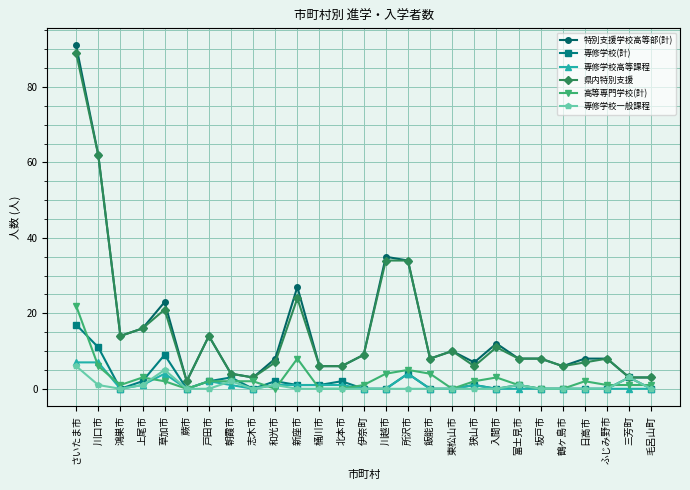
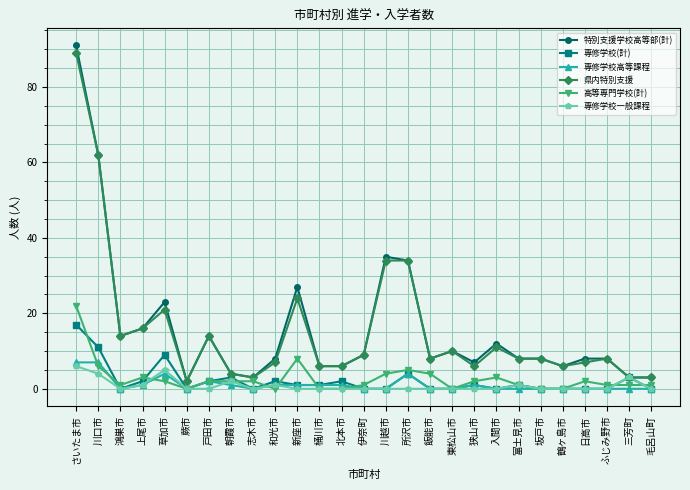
  {
    "専修学校高等課程": {
      "さいたま市": 7,
      "川口市": 7,
      "草加市": 4,
      "朝霞市": 1,
      "北本市": 1,
      "富士見市": 0,
      "三芳町": 0
    },
    "専修学校一般課程": {
      "さいたま市": 6,
-     "川口市": 1,
+     "川口市": 4,
      "草加市": 5,
      "戸田市": 0,
      "新座市": 0,
      "所沢市": 0,
      "狭山市": 0
    }
  }
